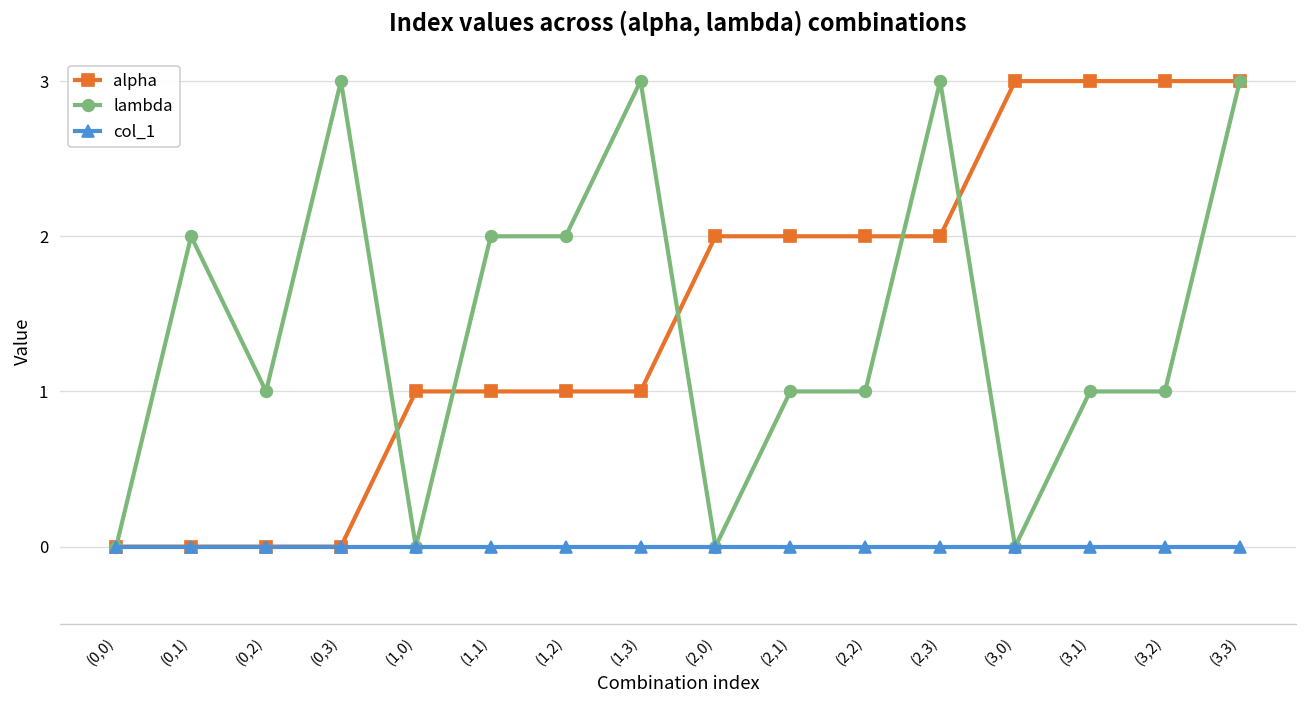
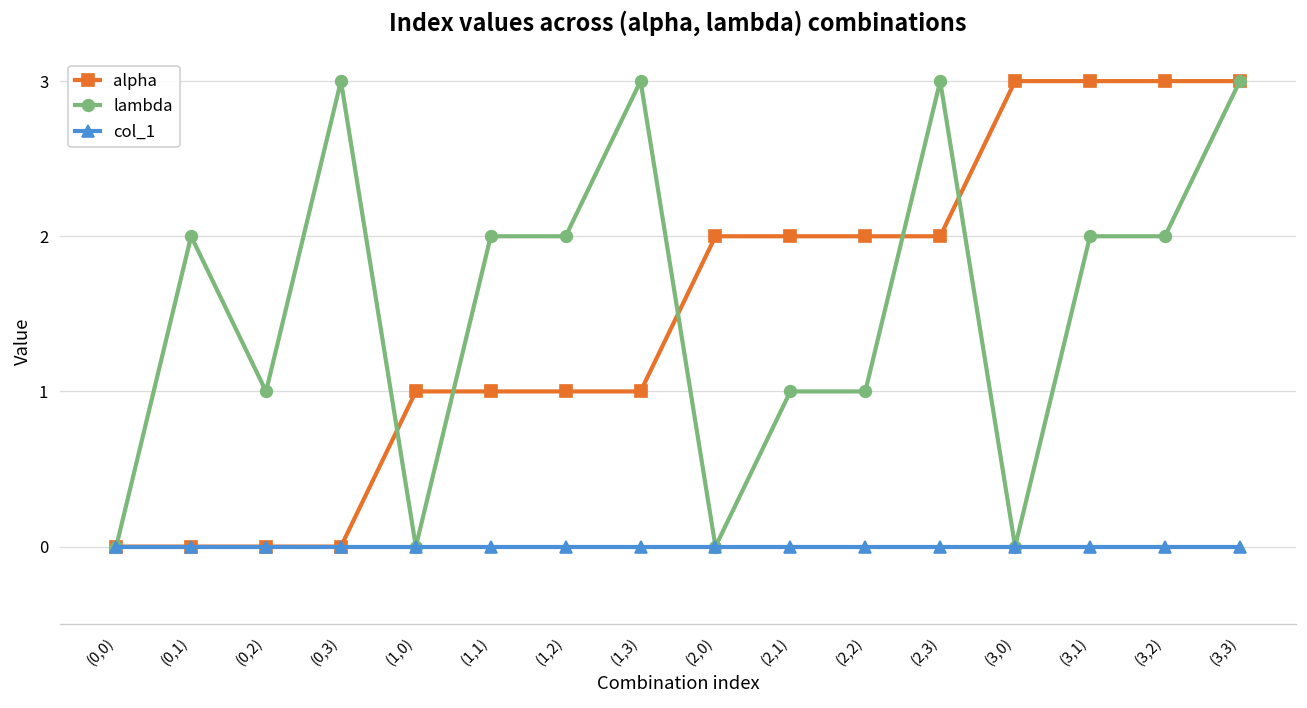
  {
    "alpha": {
      "(1,0)": 1,
      "(1,1)": 1,
      "(1,2)": 1,
      "(1,3)": 1,
      "(2,0)": 2,
      "(2,1)": 2,
      "(2,2)": 2,
      "(2,3)": 2,
      "(3,0)": 3,
      "(3,1)": 3,
      "(3,2)": 3
    },
    "lambda": {
      "(0,1)": 2,
      "(0,2)": 1,
      "(0,3)": 3,
      "(1,1)": 2,
      "(1,2)": 2,
      "(1,3)": 3,
      "(2,1)": 1,
      "(2,2)": 1,
      "(2,3)": 3,
-     "(3,1)": 1,
-     "(3,2)": 1
+     "(3,1)": 2,
+     "(3,2)": 2
    },
    "col_1": {
      "(1,1)": 0,
      "(1,2)": 0,
      "(1,3)": 0,
      "(2,1)": 0,
      "(2,2)": 0,
      "(2,3)": 0,
      "(3,1)": 0,
      "(3,2)": 0,
      "(3,3)": 0
    }
  }
